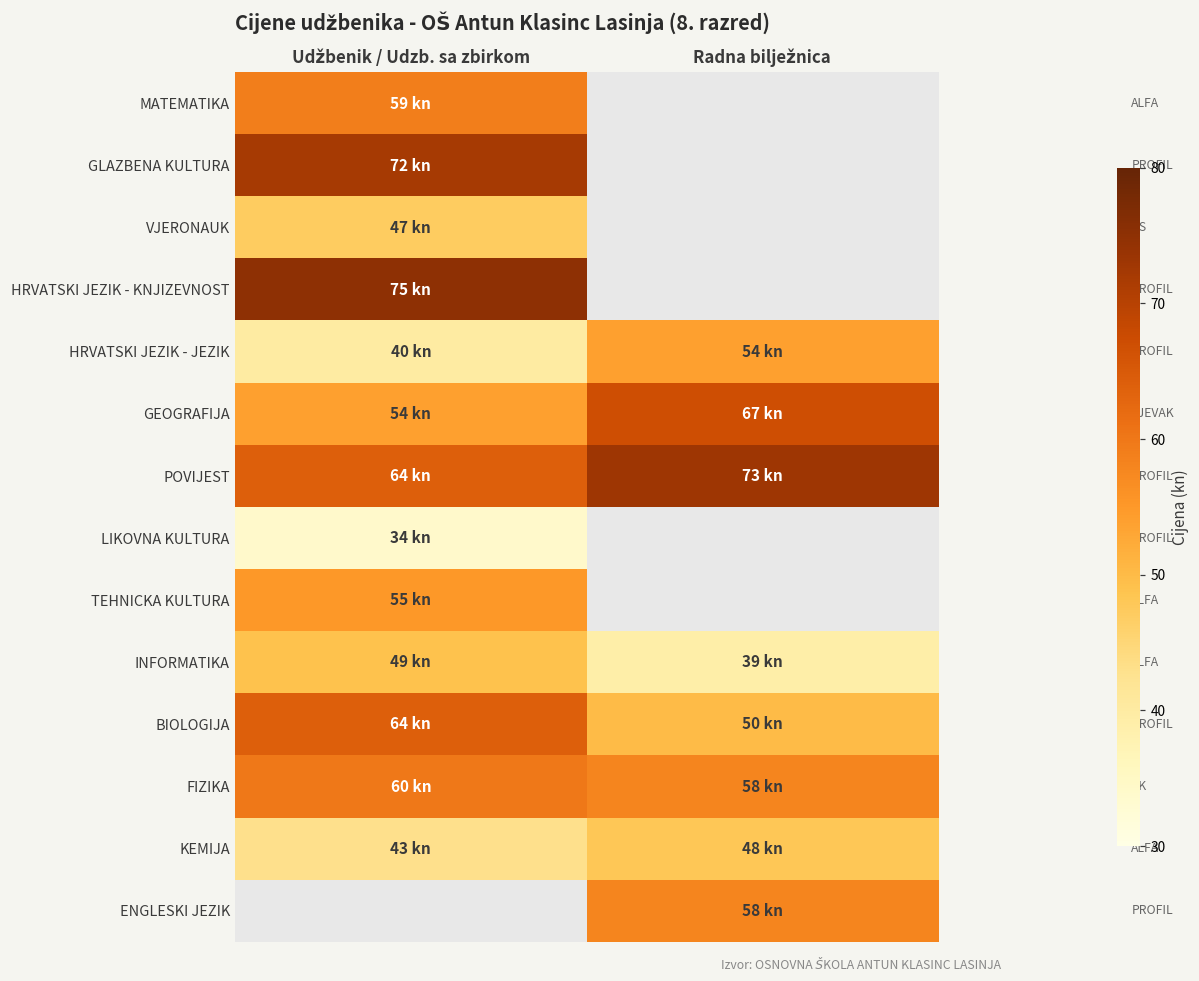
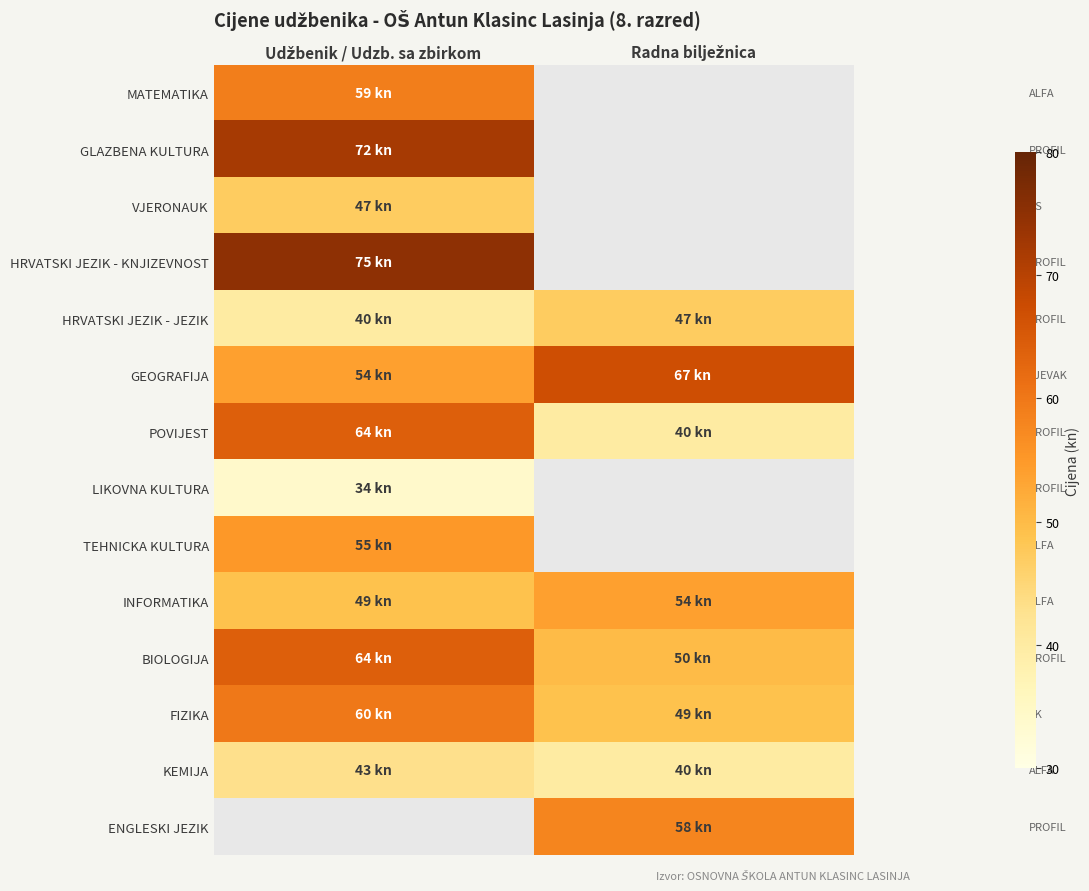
  {
    "MATEMATIKA": {
      "Udžbenik / Udzb. sa zbirkom": 59
    },
    "GLAZBENA KULTURA": {
      "Udžbenik / Udzb. sa zbirkom": 72
    },
    "VJERONAUK": {
      "Udžbenik / Udzb. sa zbirkom": 47
    },
    "HRVATSKI JEZIK - KNJIZEVNOST": {
      "Udžbenik / Udzb. sa zbirkom": 75
    },
    "HRVATSKI JEZIK - JEZIK": {
      "Udžbenik / Udzb. sa zbirkom": 40,
-     "Radna bilježnica": 54
+     "Radna bilježnica": 47
    },
    "GEOGRAFIJA": {
      "Udžbenik / Udzb. sa zbirkom": 54,
      "Radna bilježnica": 67
    },
    "POVIJEST": {
      "Udžbenik / Udzb. sa zbirkom": 64,
-     "Radna bilježnica": 73
+     "Radna bilježnica": 40
    },
    "LIKOVNA KULTURA": {
      "Udžbenik / Udzb. sa zbirkom": 34
    },
    "TEHNICKA KULTURA": {
      "Udžbenik / Udzb. sa zbirkom": 55
    },
    "INFORMATIKA": {
      "Udžbenik / Udzb. sa zbirkom": 49,
-     "Radna bilježnica": 39
+     "Radna bilježnica": 54
    },
    "BIOLOGIJA": {
      "Udžbenik / Udzb. sa zbirkom": 64,
      "Radna bilježnica": 50
    },
    "FIZIKA": {
      "Udžbenik / Udzb. sa zbirkom": 60,
-     "Radna bilježnica": 58
+     "Radna bilježnica": 49
    },
    "KEMIJA": {
      "Udžbenik / Udzb. sa zbirkom": 43,
-     "Radna bilježnica": 48
+     "Radna bilježnica": 40
    },
    "ENGLESKI JEZIK": {
      "Radna bilježnica": 58
    }
  }
